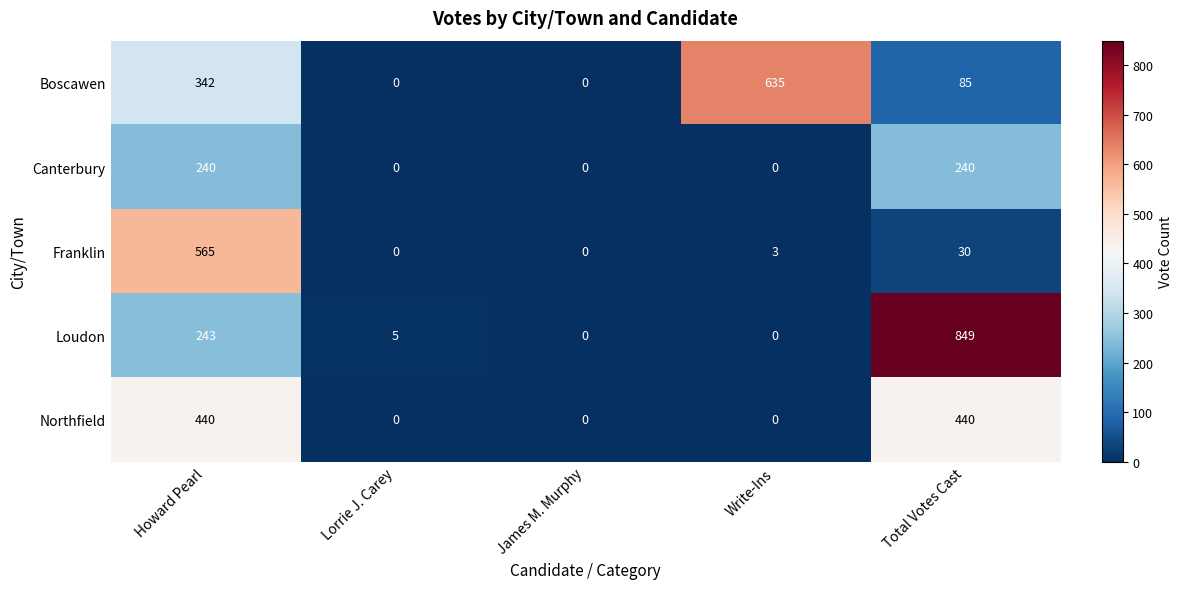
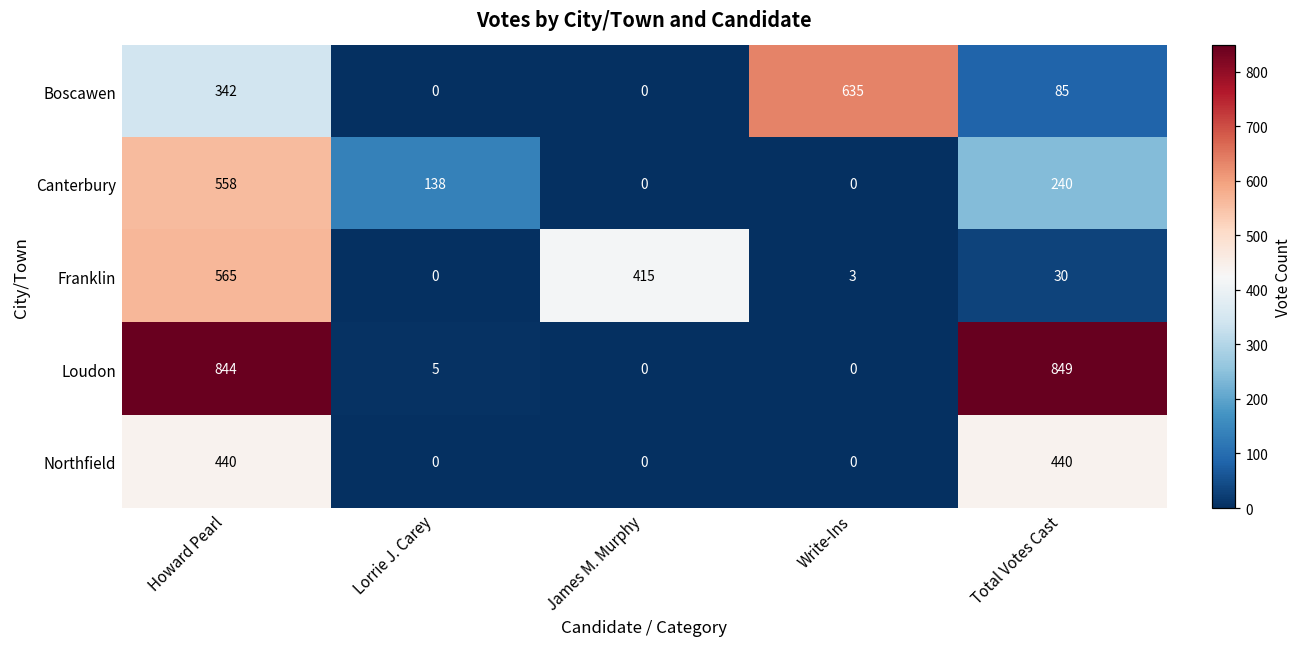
  {
    "Boscawen": {
      "Howard Pearl": 342,
      "Lorrie J. Carey": 0,
      "James M. Murphy": 0,
      "Write-Ins": 635,
      "Total Votes Cast": 85
    },
    "Canterbury": {
-     "Howard Pearl": 240,
-     "Lorrie J. Carey": 0,
+     "Howard Pearl": 558,
+     "Lorrie J. Carey": 138,
      "James M. Murphy": 0,
      "Write-Ins": 0,
      "Total Votes Cast": 240
    },
    "Franklin": {
      "Howard Pearl": 565,
      "Lorrie J. Carey": 0,
-     "James M. Murphy": 0,
+     "James M. Murphy": 415,
      "Write-Ins": 3,
      "Total Votes Cast": 30
    },
    "Loudon": {
-     "Howard Pearl": 243,
+     "Howard Pearl": 844,
      "Lorrie J. Carey": 5,
      "James M. Murphy": 0,
      "Write-Ins": 0,
      "Total Votes Cast": 849
    },
    "Northfield": {
      "Howard Pearl": 440,
      "Lorrie J. Carey": 0,
      "James M. Murphy": 0,
      "Write-Ins": 0,
      "Total Votes Cast": 440
    }
  }
